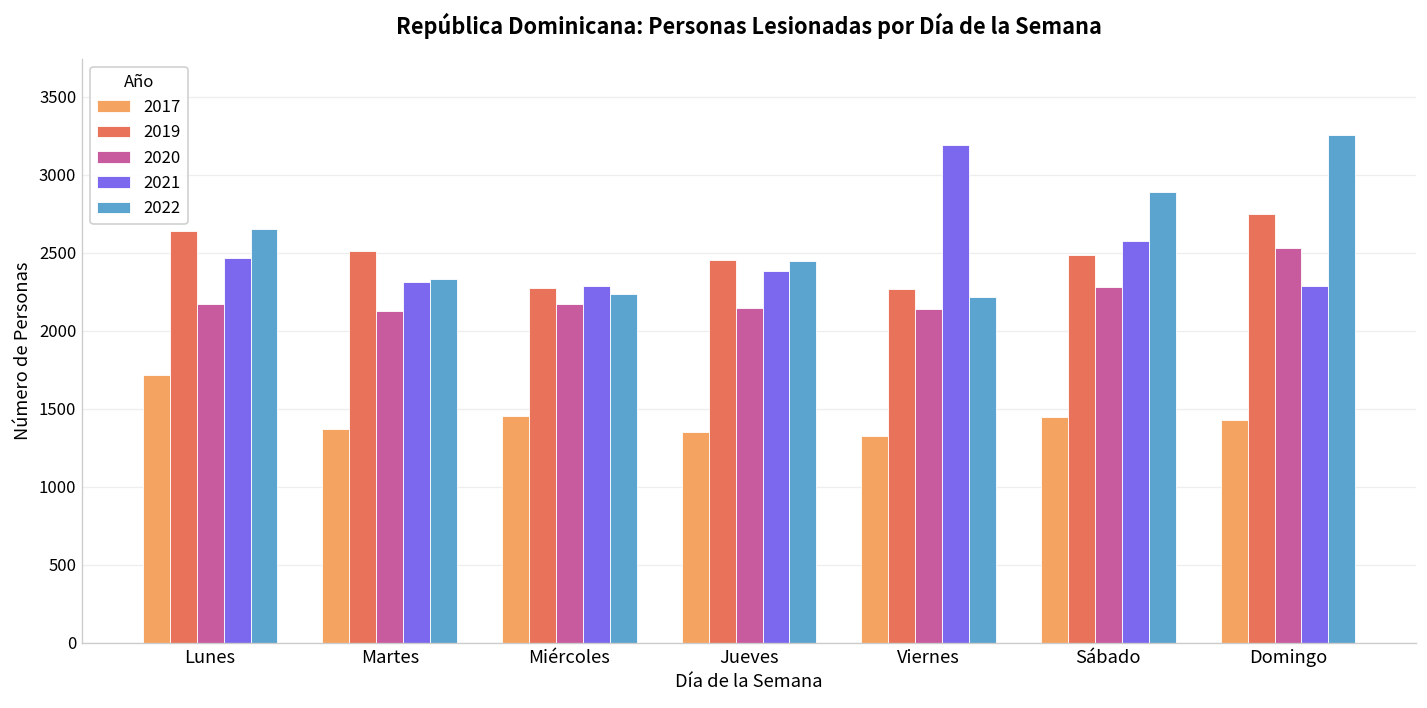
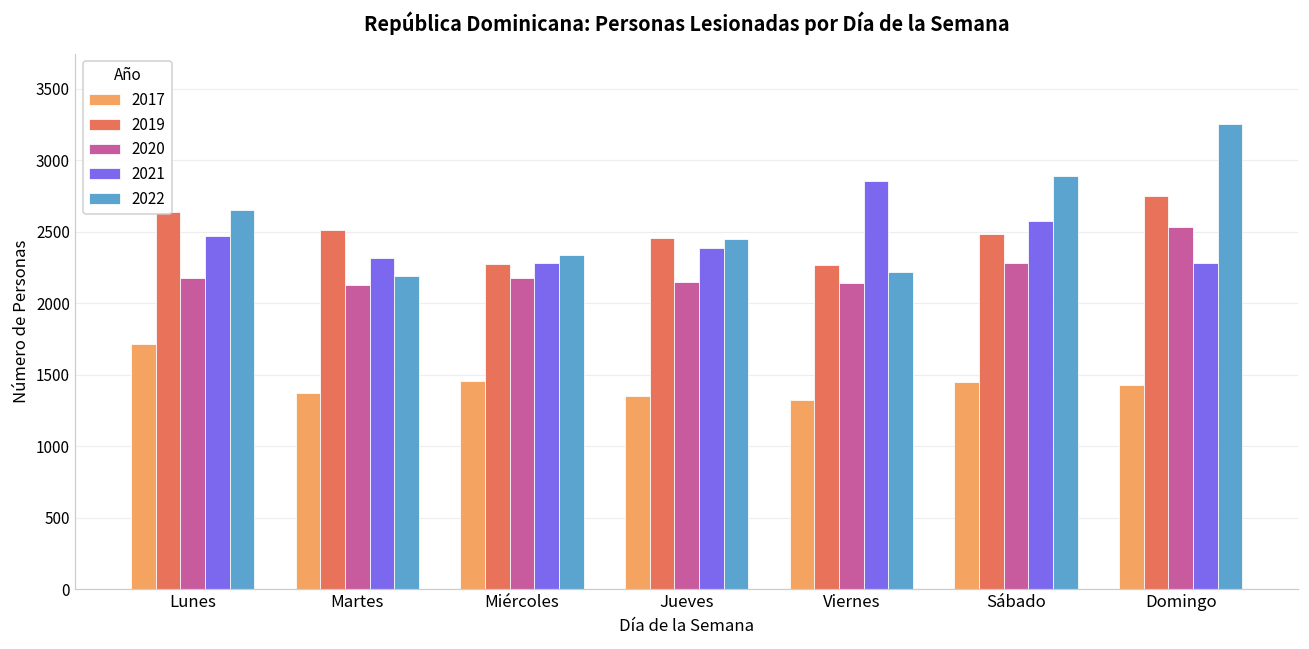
  {
    "2020": {
      "Lunes": 2170,
      "Martes": 2130,
      "Miércoles": 2170,
      "Jueves": 2150,
      "Viernes": 2140,
      "Sábado": 2280,
      "Domingo": 2530
    },
    "2021": {
      "Lunes": 2470,
      "Martes": 2320,
      "Miércoles": 2280,
      "Jueves": 2390,
-     "Viernes": 3190,
+     "Viernes": 2860,
      "Sábado": 2580,
      "Domingo": 2280
    },
    "2022": {
      "Lunes": 2650,
-     "Martes": 2330,
-     "Miércoles": 2230,
+     "Martes": 2190,
+     "Miércoles": 2340,
      "Jueves": 2450,
      "Viernes": 2220,
      "Sábado": 2890,
      "Domingo": 3260
    }
  }
